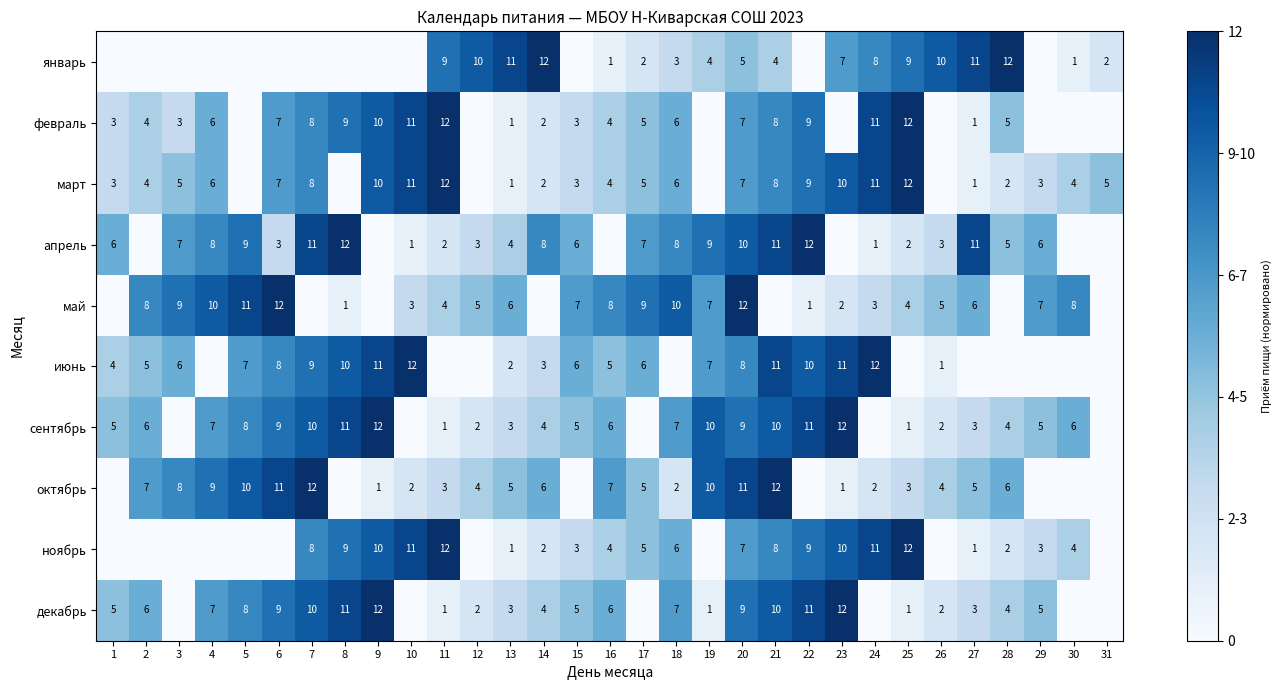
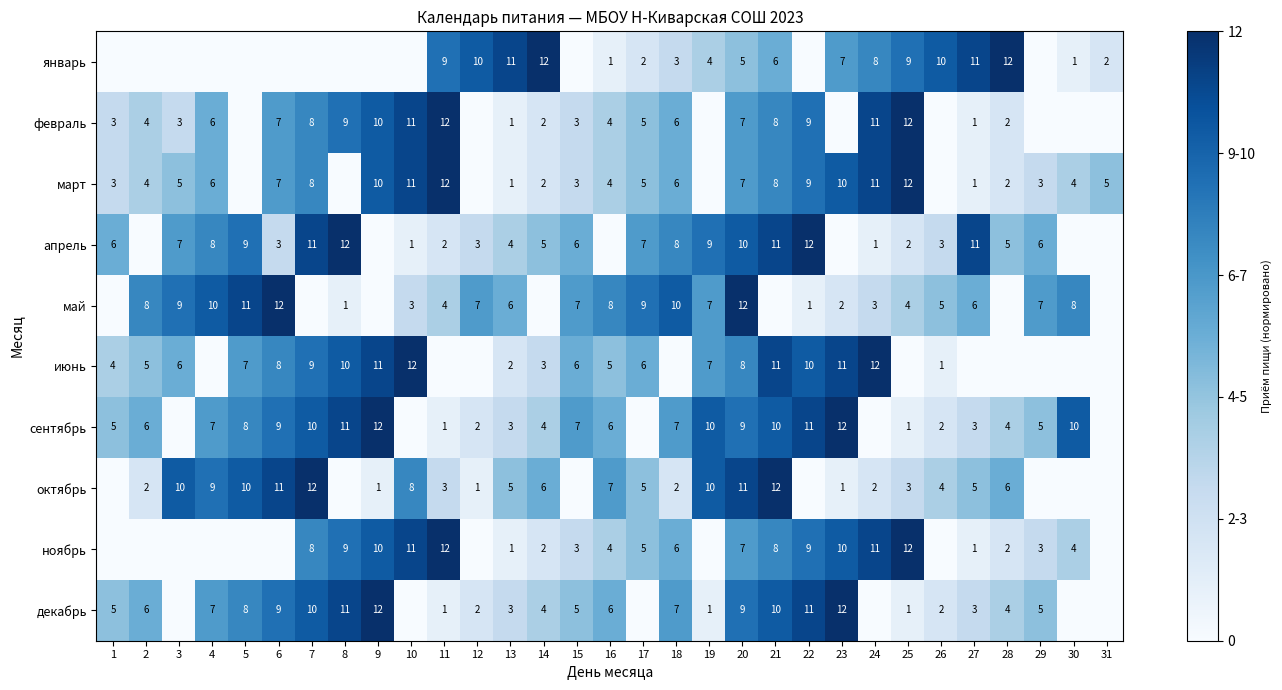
  {
    "январь": {
      "11": 9,
      "12": 10,
      "13": 11,
      "14": 12,
      "16": 1,
      "17": 2,
      "18": 3,
      "19": 4,
      "20": 5,
-     "21": 4,
+     "21": 6,
      "23": 7,
      "24": 8,
      "25": 9,
      "26": 10,
      "27": 11,
      "28": 12,
      "30": 1,
      "31": 2
    },
    "февраль": {
      "1": 3,
      "2": 4,
      "3": 3,
      "4": 6,
      "6": 7,
      "7": 8,
      "8": 9,
      "9": 10,
      "10": 11,
      "11": 12,
      "13": 1,
      "14": 2,
      "15": 3,
      "16": 4,
      "17": 5,
      "18": 6,
      "20": 7,
      "21": 8,
      "22": 9,
      "24": 11,
      "25": 12,
      "27": 1,
-     "28": 5
+     "28": 2
    },
    "апрель": {
      "1": 6,
      "3": 7,
      "4": 8,
      "5": 9,
      "6": 3,
      "7": 11,
      "8": 12,
      "10": 1,
      "11": 2,
      "12": 3,
      "13": 4,
-     "14": 8,
+     "14": 5,
      "15": 6,
      "17": 7,
      "18": 8,
      "19": 9,
      "20": 10,
      "21": 11,
      "22": 12,
      "24": 1,
      "25": 2,
      "26": 3,
      "27": 11,
      "28": 5,
      "29": 6
    },
    "май": {
      "2": 8,
      "3": 9,
      "4": 10,
      "5": 11,
      "6": 12,
      "8": 1,
      "10": 3,
      "11": 4,
-     "12": 5,
+     "12": 7,
      "13": 6,
      "15": 7,
      "16": 8,
      "17": 9,
      "18": 10,
      "19": 7,
      "20": 12,
      "22": 1,
      "23": 2,
      "24": 3,
      "25": 4,
      "26": 5,
      "27": 6,
      "29": 7,
      "30": 8
    },
    "сентябрь": {
      "1": 5,
      "2": 6,
      "4": 7,
      "5": 8,
      "6": 9,
      "7": 10,
      "8": 11,
      "9": 12,
      "11": 1,
      "12": 2,
      "13": 3,
      "14": 4,
-     "15": 5,
+     "15": 7,
      "16": 6,
      "18": 7,
      "19": 10,
      "20": 9,
      "21": 10,
      "22": 11,
      "23": 12,
      "25": 1,
      "26": 2,
      "27": 3,
      "28": 4,
      "29": 5,
-     "30": 6
+     "30": 10
    },
    "октябрь": {
-     "2": 7,
-     "3": 8,
+     "2": 2,
+     "3": 10,
      "4": 9,
      "5": 10,
      "6": 11,
      "7": 12,
      "9": 1,
-     "10": 2,
+     "10": 8,
      "11": 3,
-     "12": 4,
+     "12": 1,
      "13": 5,
      "14": 6,
      "16": 7,
      "17": 5,
      "18": 2,
      "19": 10,
      "20": 11,
      "21": 12,
      "23": 1,
      "24": 2,
      "25": 3,
      "26": 4,
      "27": 5,
      "28": 6
    }
  }
